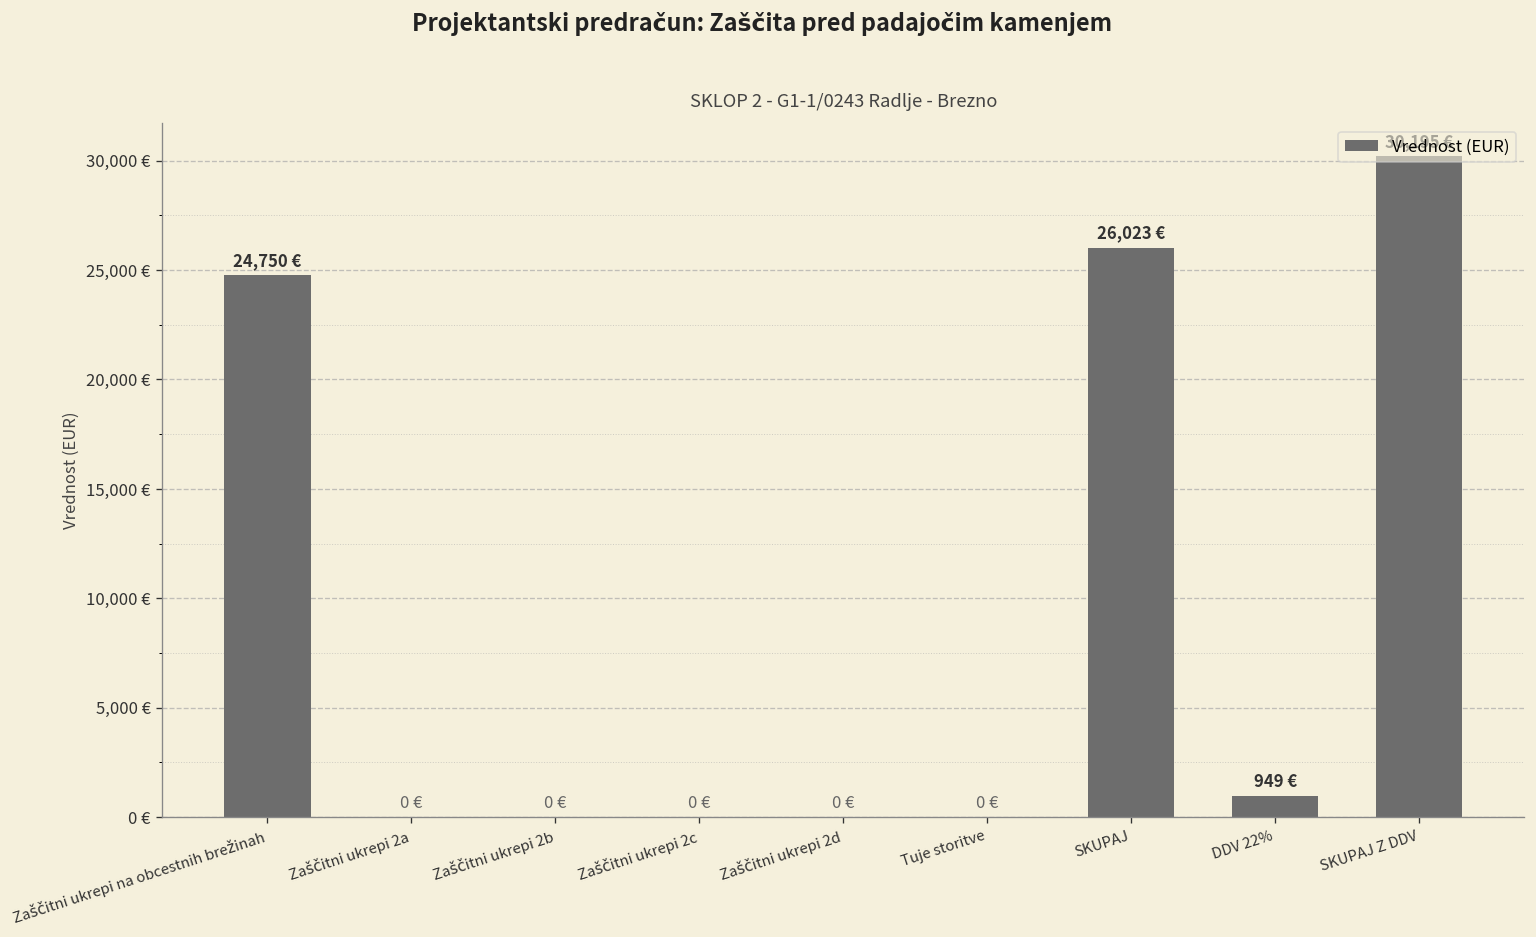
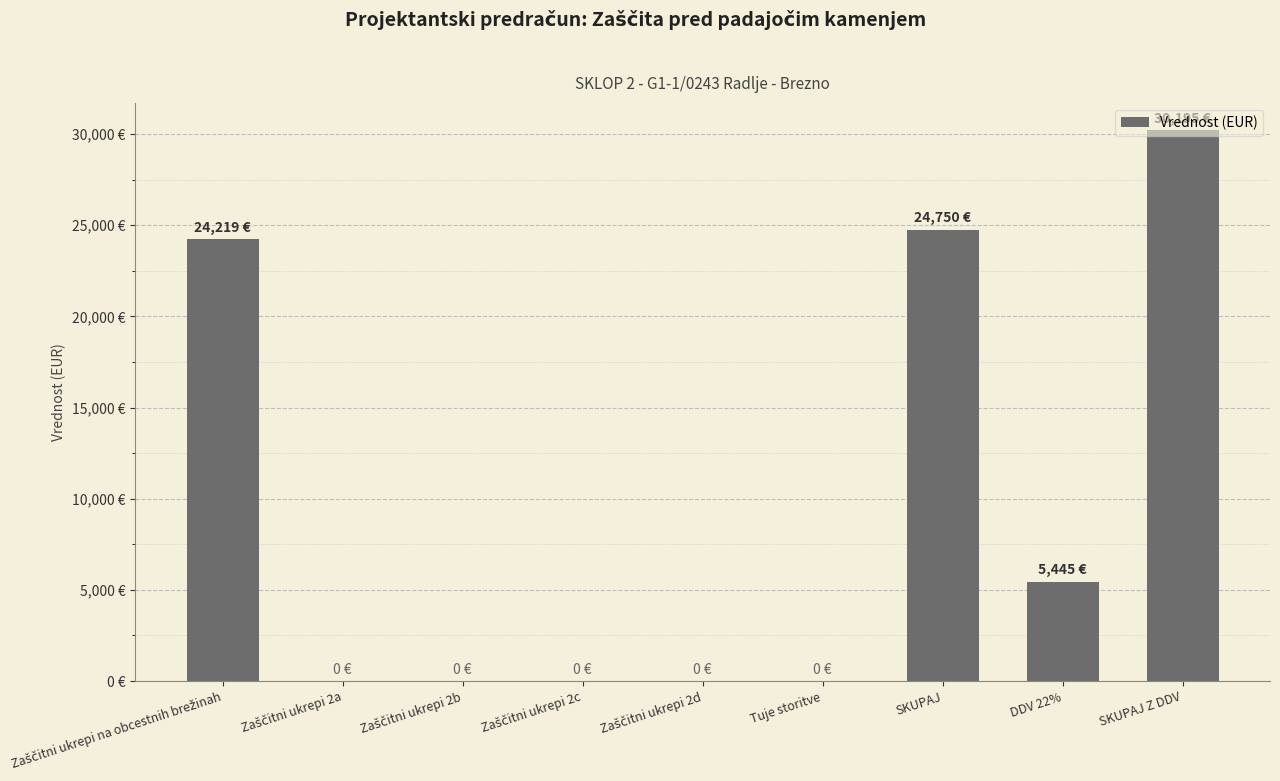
  {
-   "Zaščitni ukrepi na obcestnih brežinah": "24,750",
+   "Zaščitni ukrepi na obcestnih brežinah": "24,219",
    "Zaščitni ukrepi 2a": "0",
    "Zaščitni ukrepi 2b": "0",
    "Zaščitni ukrepi 2c": "0",
    "Zaščitni ukrepi 2d": "0",
    "Tuje storitve": "0",
-   "SKUPAJ": "26,023",
-   "DDV 22%": "949"
+   "SKUPAJ": "24,750",
+   "DDV 22%": "5,445"
  }
